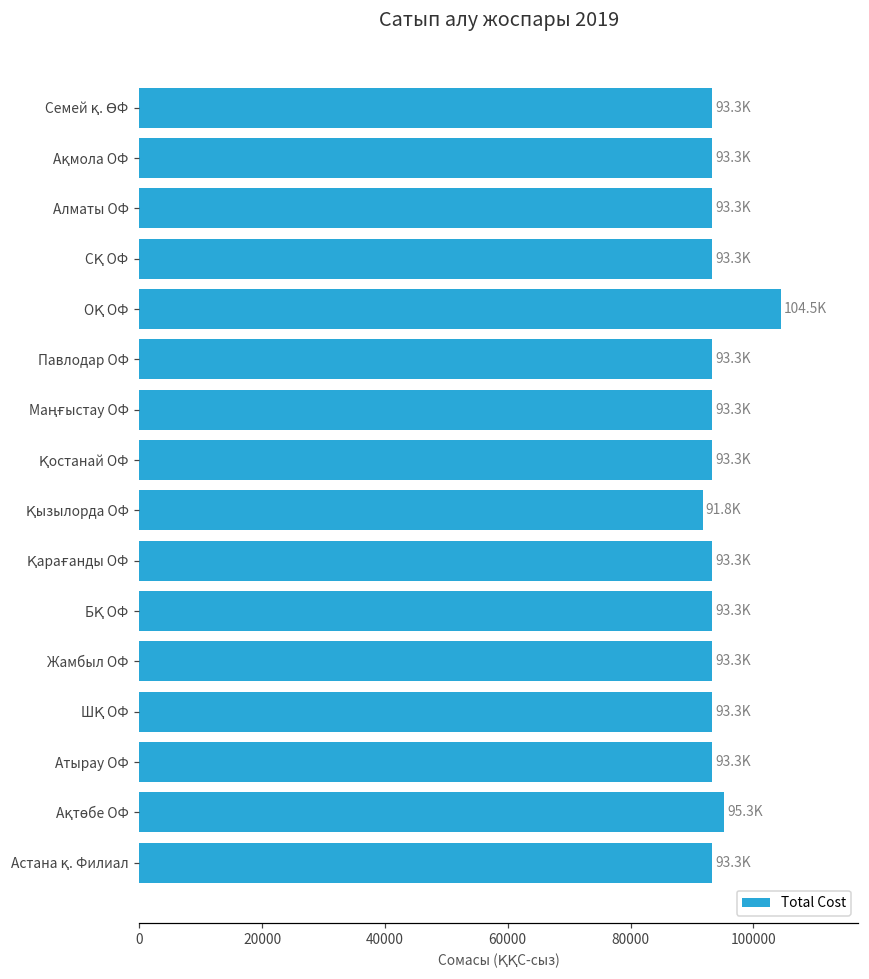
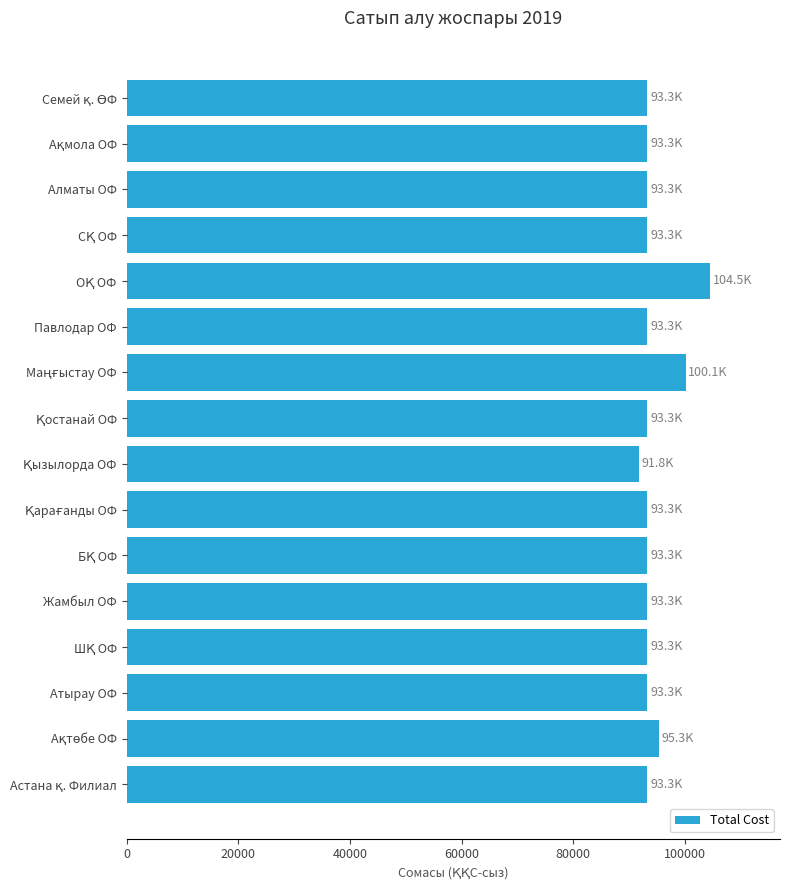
  {
    "Семей қ. ӨФ": "93.3K",
    "Ақмола ОФ": "93.3K",
    "Алматы ОФ": "93.3K",
    "СҚ ОФ": "93.3K",
    "ОҚ ОФ": "104.5K",
    "Павлодар ОФ": "93.3K",
-   "Маңғыстау ОФ": "93.3K",
+   "Маңғыстау ОФ": "100.1K",
    "Қостанай ОФ": "93.3K",
    "Қызылорда ОФ": "91.8K",
    "Қарағанды ОФ": "93.3K",
    "БҚ ОФ": "93.3K",
    "Жамбыл ОФ": "93.3K",
    "ШҚ ОФ": "93.3K",
    "Атырау ОФ": "93.3K",
    "Ақтөбе ОФ": "95.3K",
    "Астана қ. Филиал": "93.3K"
  }
